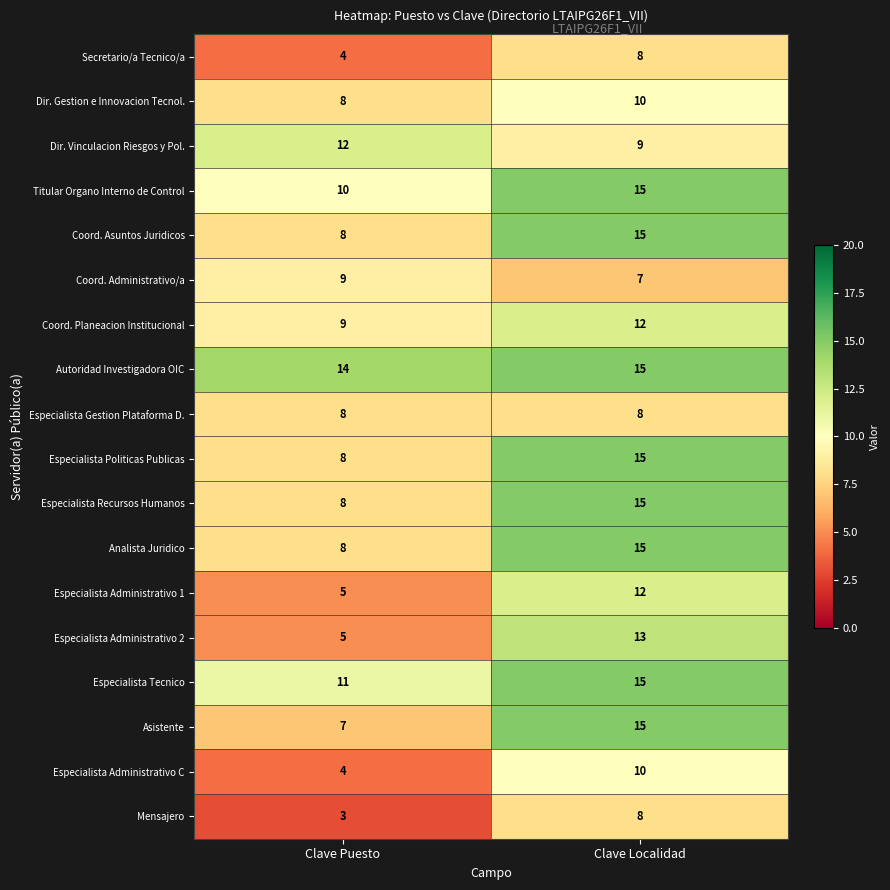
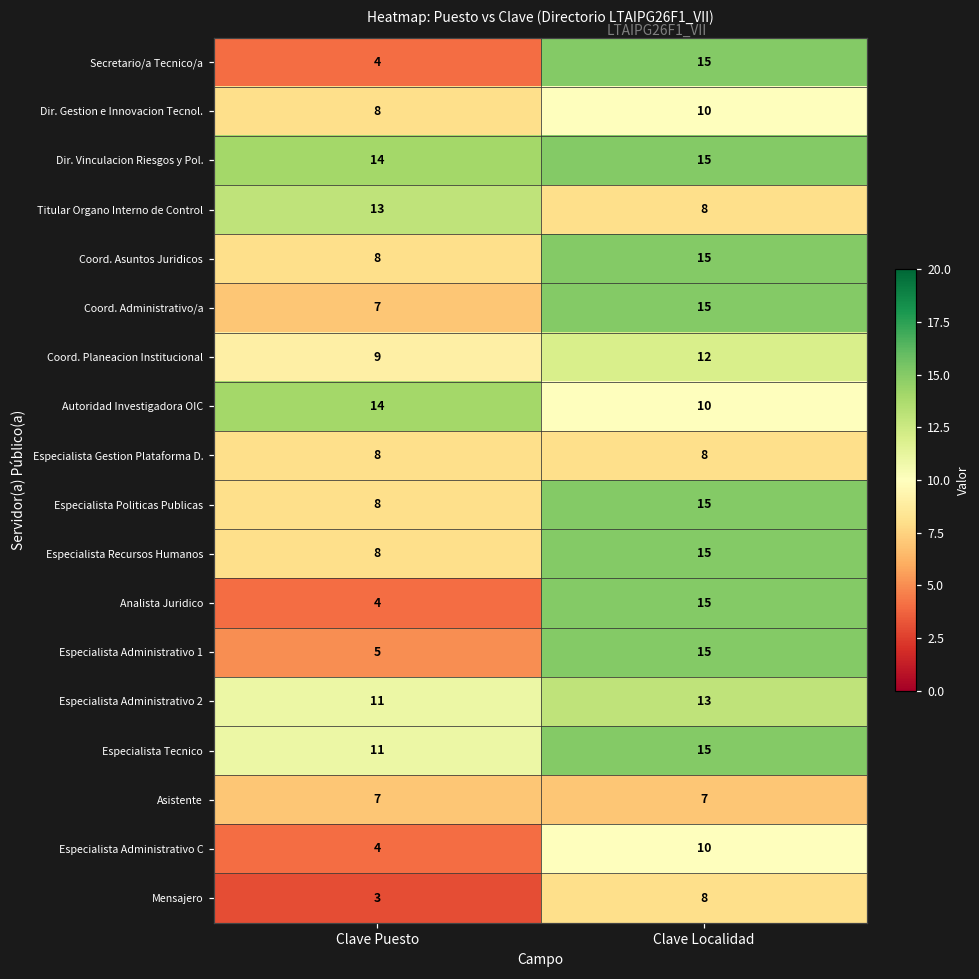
  {
    "Secretario/a Tecnico/a": {
      "Clave Puesto": 4,
-     "Clave Localidad": 8
+     "Clave Localidad": 15
    },
    "Dir. Gestion e Innovacion Tecnol.": {
      "Clave Puesto": 8,
      "Clave Localidad": 10
    },
    "Dir. Vinculacion Riesgos y Pol.": {
-     "Clave Puesto": 12,
-     "Clave Localidad": 9
+     "Clave Puesto": 14,
+     "Clave Localidad": 15
    },
    "Titular Organo Interno de Control": {
-     "Clave Puesto": 10,
-     "Clave Localidad": 15
+     "Clave Puesto": 13,
+     "Clave Localidad": 8
    },
    "Coord. Asuntos Juridicos": {
      "Clave Puesto": 8,
      "Clave Localidad": 15
    },
    "Coord. Administrativo/a": {
-     "Clave Puesto": 9,
-     "Clave Localidad": 7
+     "Clave Puesto": 7,
+     "Clave Localidad": 15
    },
    "Coord. Planeacion Institucional": {
      "Clave Puesto": 9,
      "Clave Localidad": 12
    },
    "Autoridad Investigadora OIC": {
      "Clave Puesto": 14,
-     "Clave Localidad": 15
+     "Clave Localidad": 10
    },
    "Especialista Gestion Plataforma D.": {
      "Clave Puesto": 8,
      "Clave Localidad": 8
    },
    "Especialista Politicas Publicas": {
      "Clave Puesto": 8,
      "Clave Localidad": 15
    },
    "Especialista Recursos Humanos": {
      "Clave Puesto": 8,
      "Clave Localidad": 15
    },
    "Analista Juridico": {
-     "Clave Puesto": 8,
+     "Clave Puesto": 4,
      "Clave Localidad": 15
    },
    "Especialista Administrativo 1": {
      "Clave Puesto": 5,
-     "Clave Localidad": 12
+     "Clave Localidad": 15
    },
    "Especialista Administrativo 2": {
-     "Clave Puesto": 5,
+     "Clave Puesto": 11,
      "Clave Localidad": 13
    },
    "Especialista Tecnico": {
      "Clave Puesto": 11,
      "Clave Localidad": 15
    },
    "Asistente": {
      "Clave Puesto": 7,
-     "Clave Localidad": 15
+     "Clave Localidad": 7
    },
    "Especialista Administrativo C": {
      "Clave Puesto": 4,
      "Clave Localidad": 10
    },
    "Mensajero": {
      "Clave Puesto": 3,
      "Clave Localidad": 8
    }
  }
